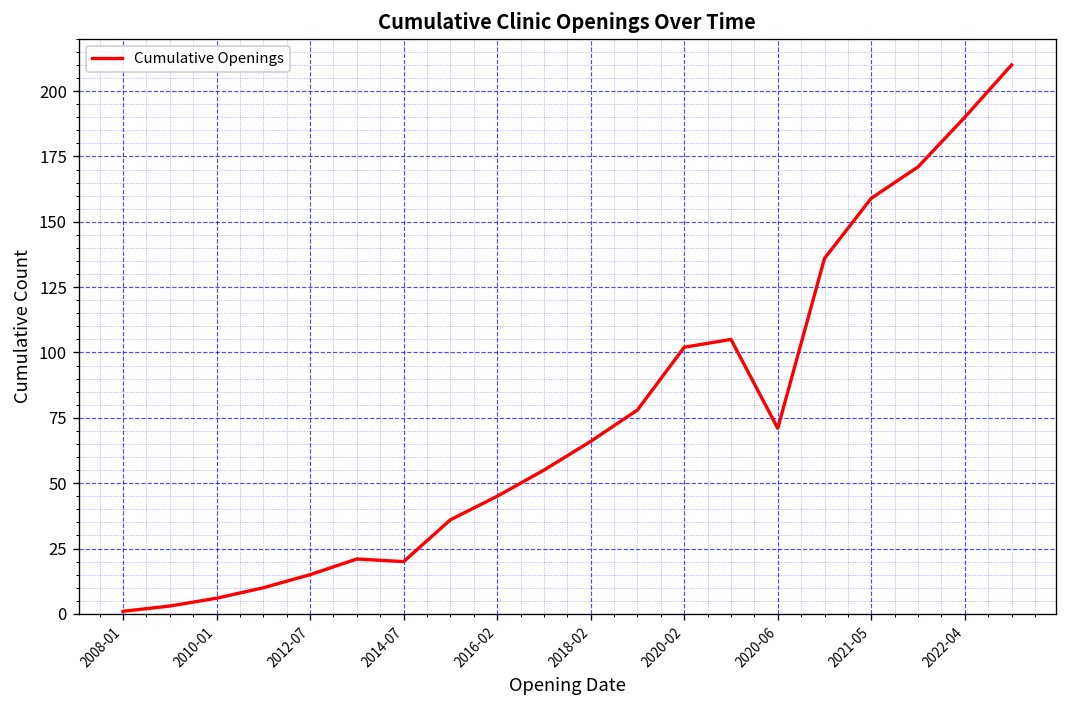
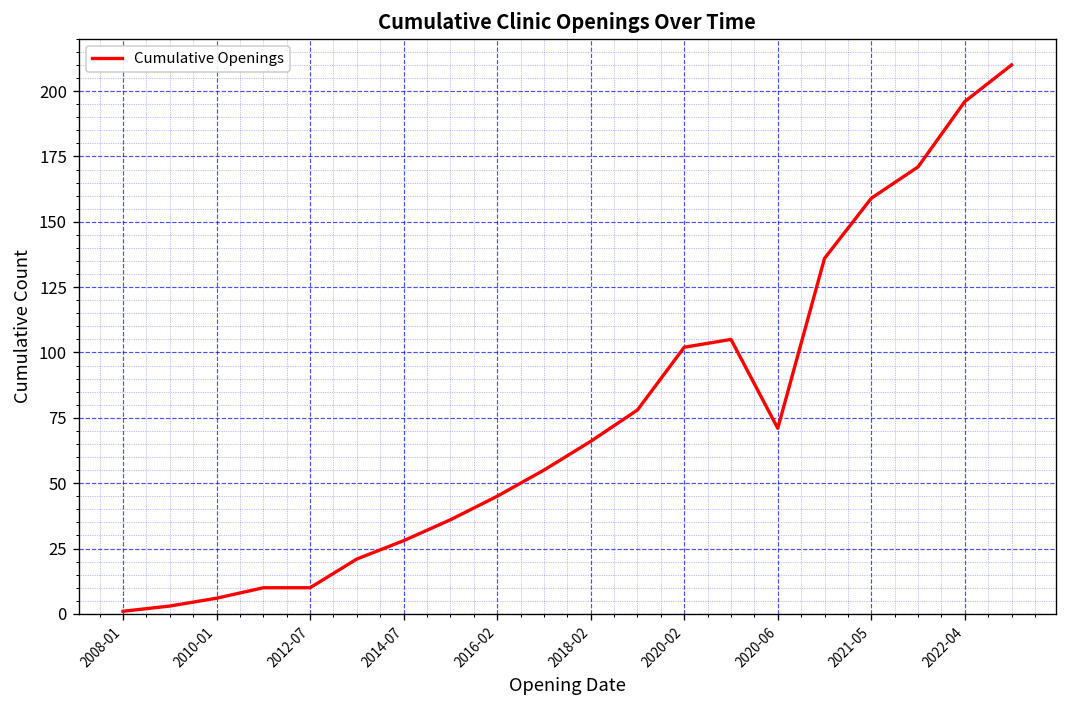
  {
    "2008-01": 1,
    "2010-01": 6,
-   "2012-07": 15,
-   "2014-07": 20,
+   "2012-07": 10,
+   "2014-07": 28,
    "2016-02": 45,
    "2018-02": 66,
    "2020-02": 102,
    "2020-06": 71,
    "2021-05": 159,
-   "2022-04": 190
+   "2022-04": 196
  }
